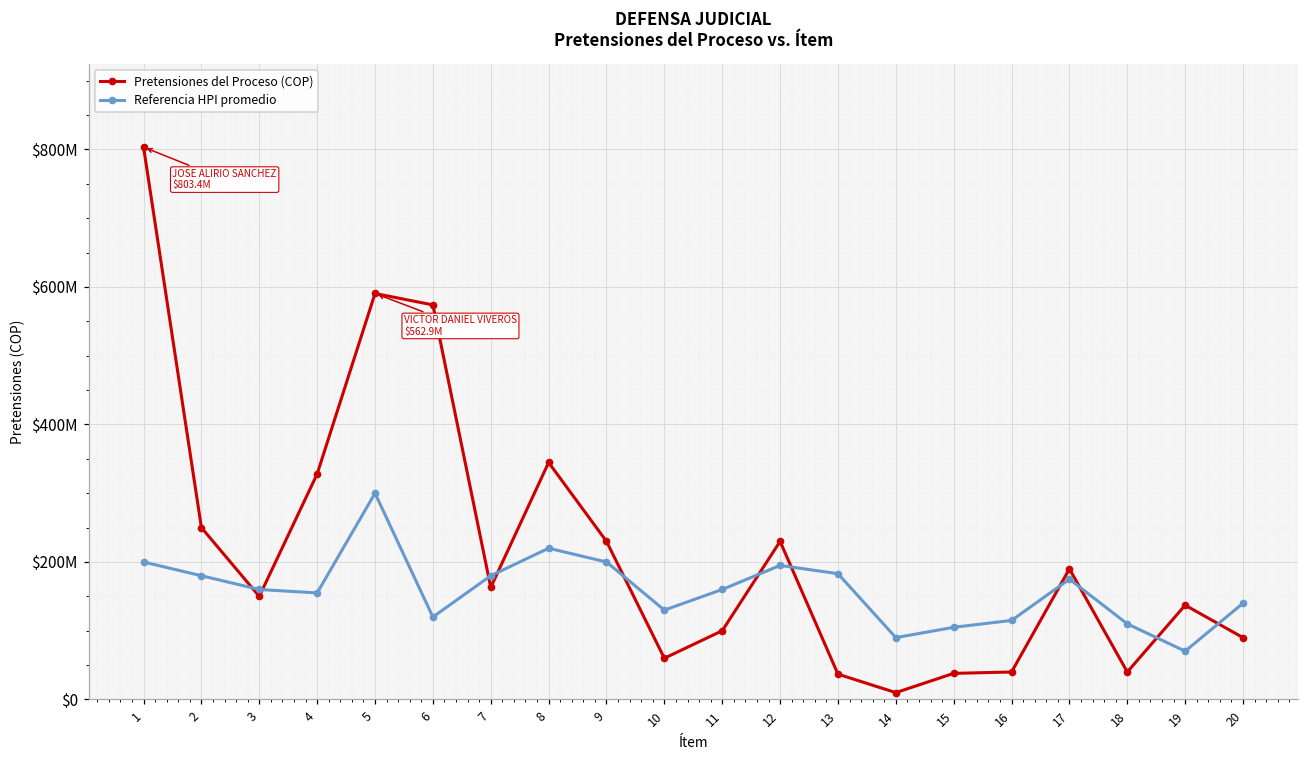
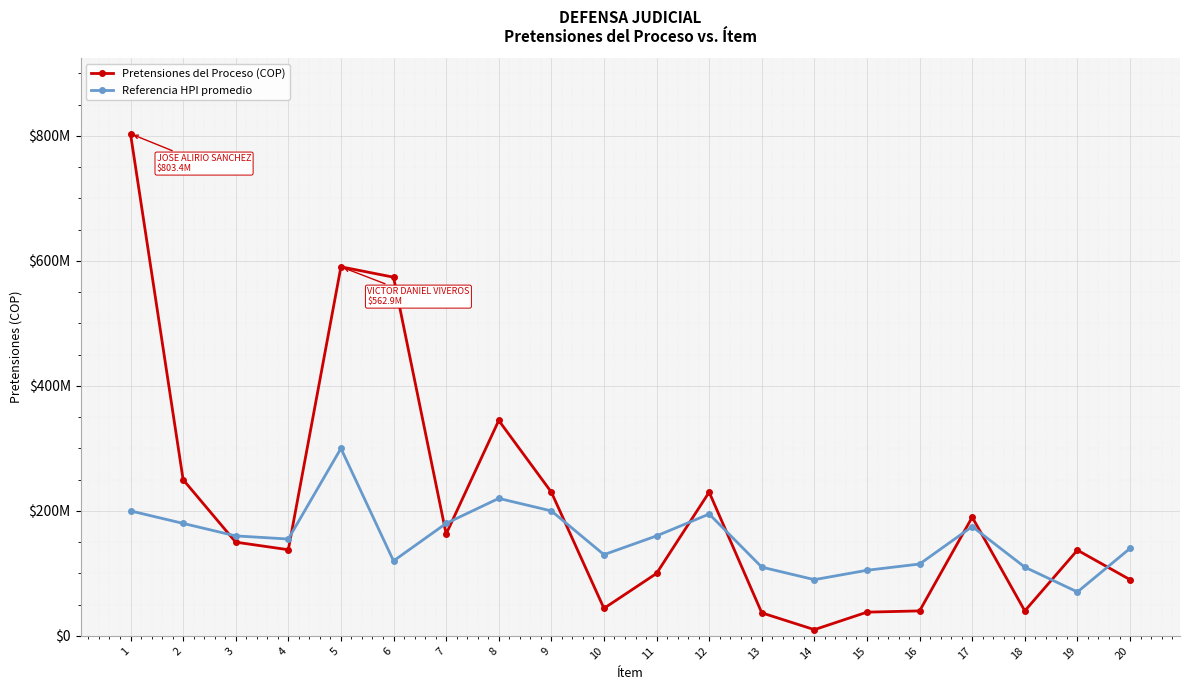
  {
    "Pretensiones del Proceso (COP)": {
      "2": "$250000000",
      "3": "$150000000",
-     "4": "$330000000",
+     "4": "$140000000",
      "5": "$590000000",
      "7": "$160000000",
      "8": "$340000000",
      "9": "$230000000",
-     "10": "$60000000",
+     "10": "$40000000",
      "11": "$100000000",
      "12": "$230000000",
      "13": "$40000000",
      "14": "$10000000",
      "15": "$40000000",
      "16": "$40000000",
      "17": "$190000000",
      "18": "$40000000",
      "19": "$140000000",
      "20": "$90000000"
    },
    "Referencia HPI promedio": {
      "1": "$200000000",
      "2": "$180000000",
      "3": "$160000000",
      "4": "$160000000",
      "5": "$300000000",
      "6": "$120000000",
      "7": "$180000000",
      "8": "$220000000",
      "9": "$200000000",
      "10": "$130000000",
      "11": "$160000000",
      "12": "$200000000",
-     "13": "$180000000",
+     "13": "$110000000",
      "14": "$90000000",
      "15": "$110000000",
      "16": "$120000000",
      "17": "$180000000",
      "18": "$110000000",
      "19": "$70000000",
      "20": "$140000000"
    }
  }
